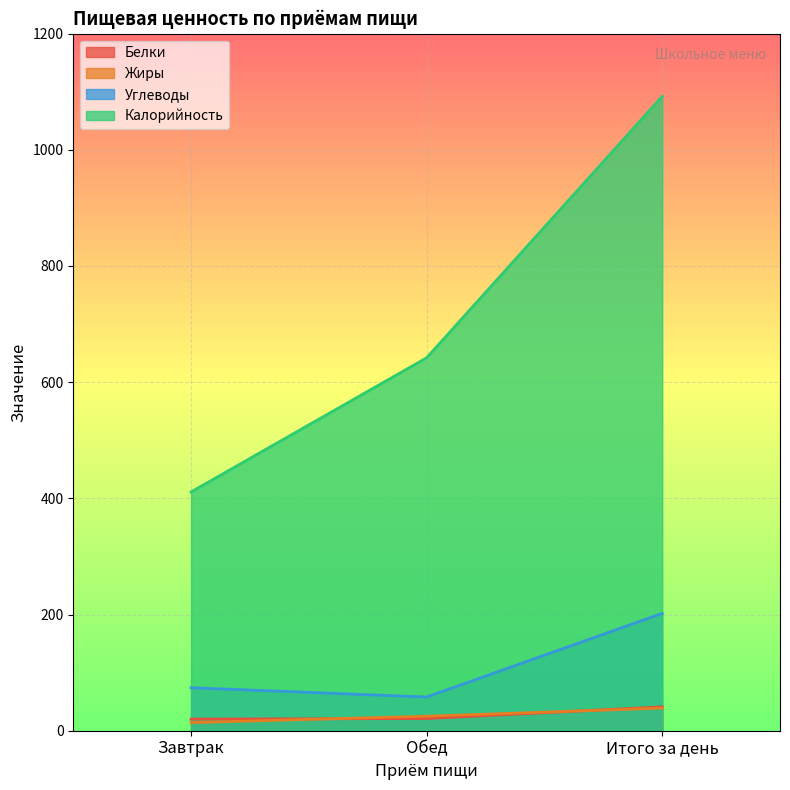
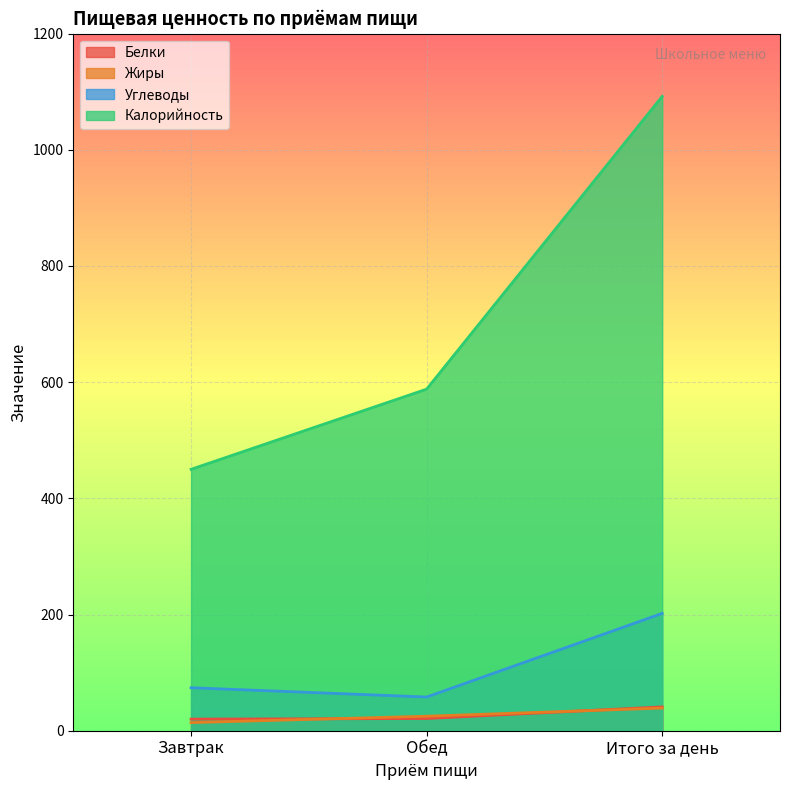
  {
    "Углеводы": {
      "Завтрак": 70,
      "Обед": 60,
      "Итого за день": 200
    },
    "Калорийность": {
-     "Завтрак": 410,
-     "Обед": 640,
+     "Завтрак": 450,
+     "Обед": 590,
      "Итого за день": 1090
    }
  }
